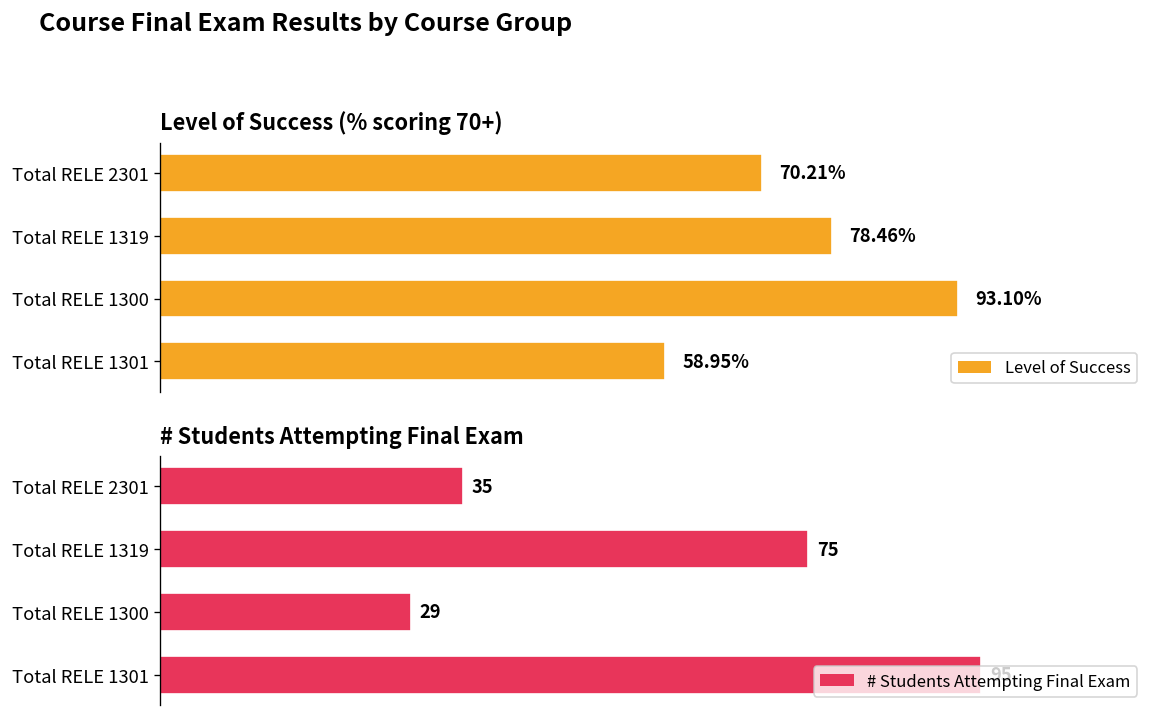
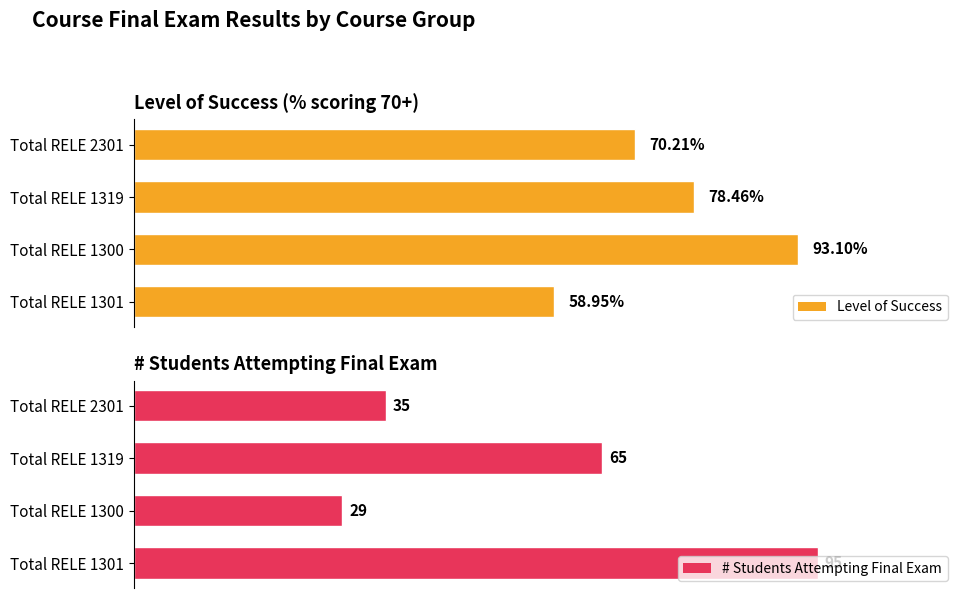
  {
    "Level of Success (% scoring 70+)": {
      "Total RELE 2301": "70.21%",
      "Total RELE 1319": "78.46%",
      "Total RELE 1300": "93.10%",
      "Total RELE 1301": "58.95%"
    },
    "# Students Attempting Final Exam": {
      "Total RELE 2301": "35",
-     "Total RELE 1319": "75",
+     "Total RELE 1319": "65",
      "Total RELE 1300": "29"
    }
  }
